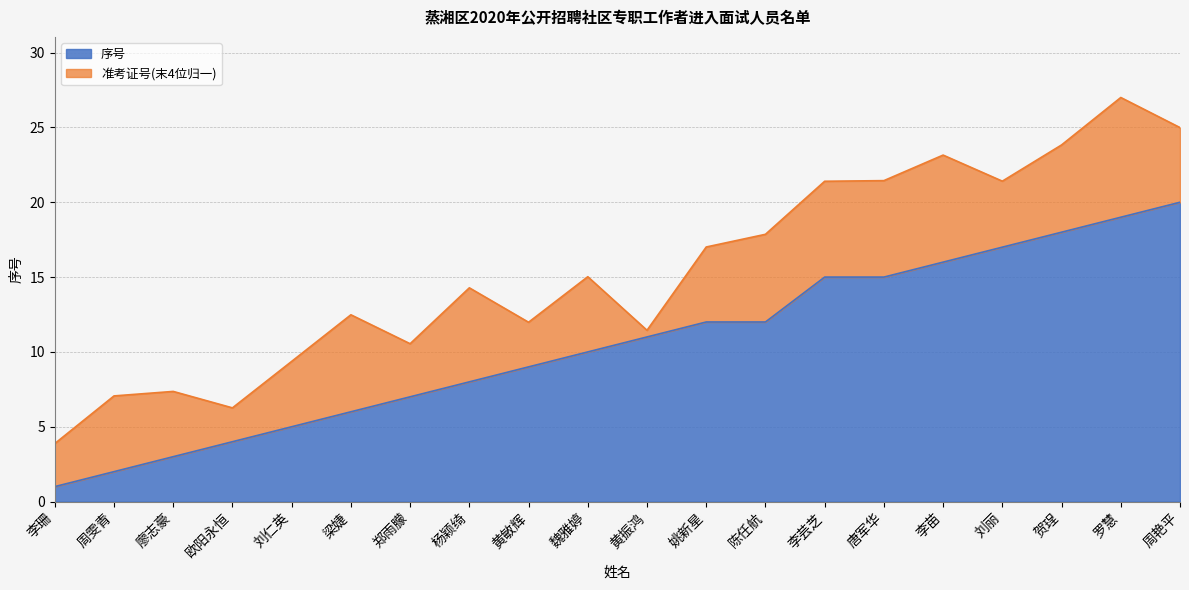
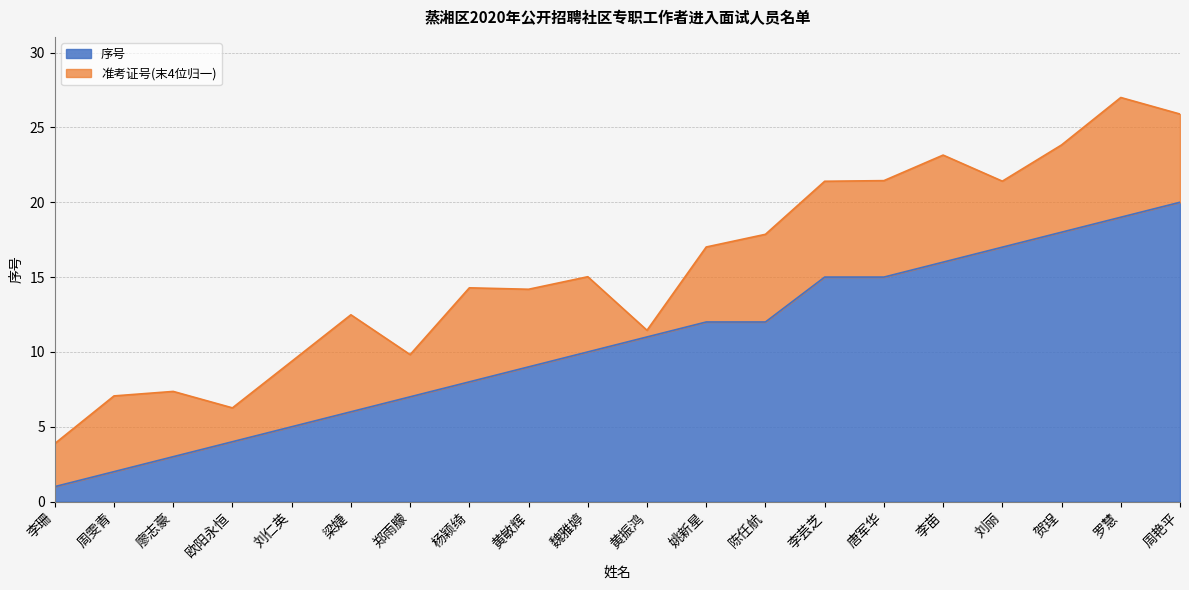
  {
    "序号": {
      "李珊": 1.0,
      "周雯青": 2.0,
      "廖志豪": 3.0,
      "欧阳永恒": 4.0,
      "刘仁英": 5.0,
      "梁婕": 6.0,
      "郑雨朦": 7.0,
      "杨颖绮": 8.0,
      "黄敏辉": 9.0,
      "魏雅婷": 10.0,
      "黄振鸿": 11.0,
      "姚新星": 12.0,
      "陈任航": 12.0,
      "李芸芝": 15.0,
      "唐军华": 15.0,
      "李苗": 16.0,
      "刘丽": 17.0,
      "贺珵": 18.0,
      "罗慧": 19.0,
      "周艳平": 20.0
    },
    "准考证号(末4位归一)": {
      "李珊": 2.9,
      "周雯青": 5.1,
      "廖志豪": 4.4,
      "欧阳永恒": 2.3,
      "刘仁英": 4.4,
      "梁婕": 6.5,
-     "郑雨朦": 3.5,
+     "郑雨朦": 2.8,
      "杨颖绮": 6.3,
-     "黄敏辉": 3.0,
+     "黄敏辉": 5.2,
      "魏雅婷": 5.0,
      "黄振鸿": 0.4,
      "姚新星": 5.0,
      "陈任航": 5.9,
      "李芸芝": 6.4,
      "唐军华": 6.4,
      "李苗": 7.2,
      "刘丽": 4.4,
      "贺珵": 5.8,
      "罗慧": 8.0,
-     "周艳平": 5.0
+     "周艳平": 5.9
    }
  }
